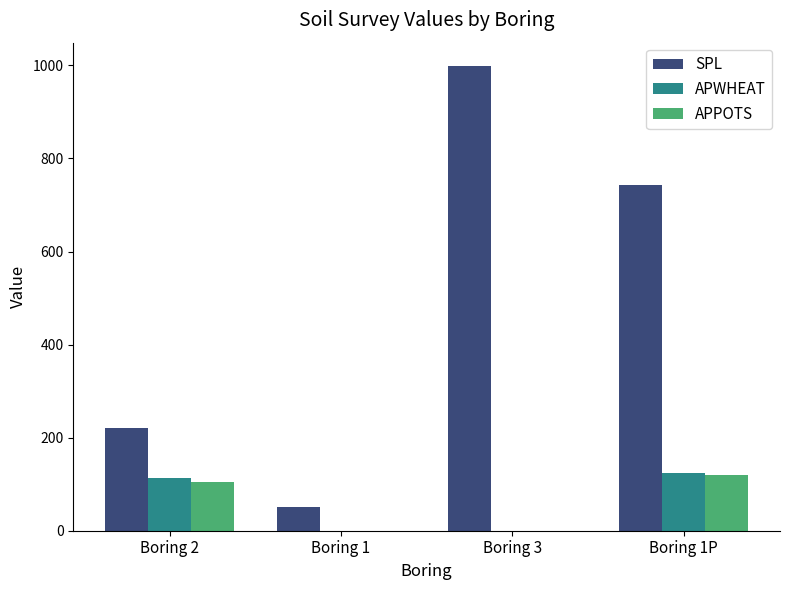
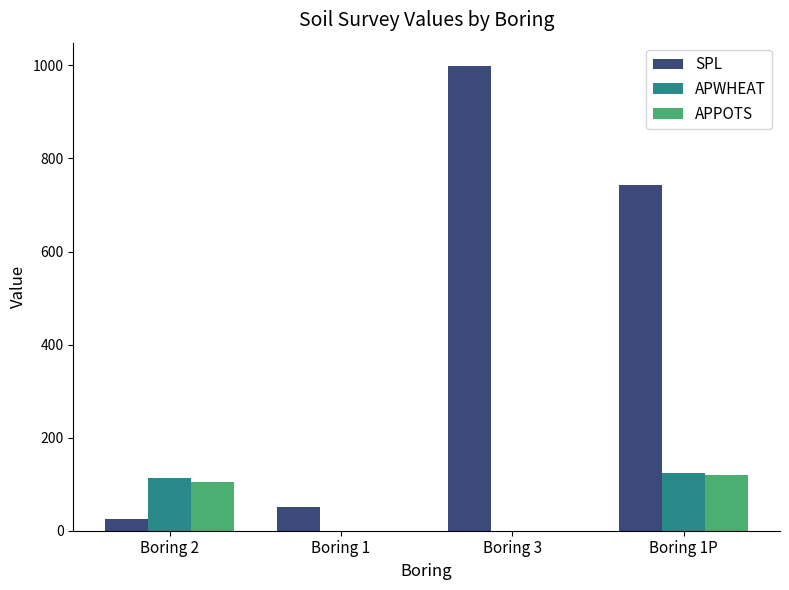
  {
    "SPL": {
-     "Boring 2": 220,
+     "Boring 2": 30,
      "Boring 1": 50,
      "Boring 3": 1000,
      "Boring 1P": 740
    }
  }
